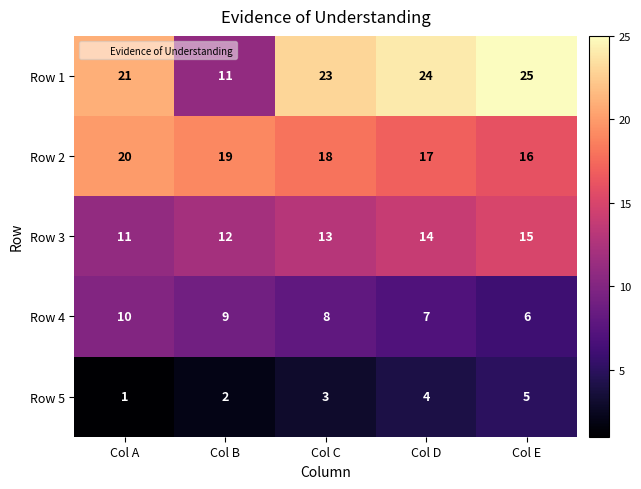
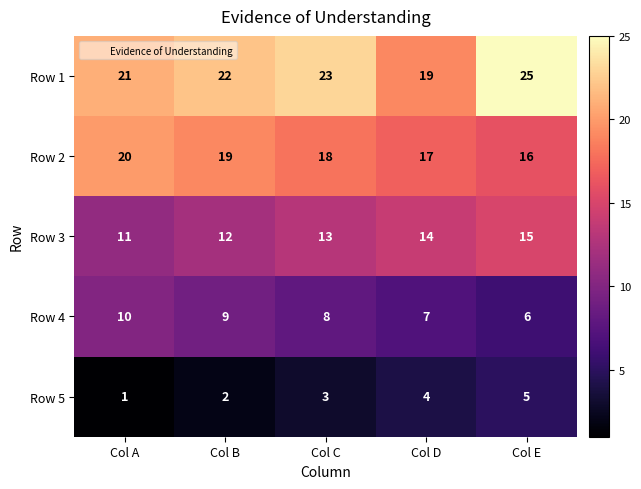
  {
    "Row 1": {
      "Col A": 21,
-     "Col B": 11,
+     "Col B": 22,
      "Col C": 23,
-     "Col D": 24,
+     "Col D": 19,
      "Col E": 25
    },
    "Row 2": {
      "Col A": 20,
      "Col B": 19,
      "Col C": 18,
      "Col D": 17,
      "Col E": 16
    },
    "Row 3": {
      "Col A": 11,
      "Col B": 12,
      "Col C": 13,
      "Col D": 14,
      "Col E": 15
    },
    "Row 4": {
      "Col A": 10,
      "Col B": 9,
      "Col C": 8,
      "Col D": 7,
      "Col E": 6
    },
    "Row 5": {
      "Col A": 1,
      "Col B": 2,
      "Col C": 3,
      "Col D": 4,
      "Col E": 5
    }
  }
